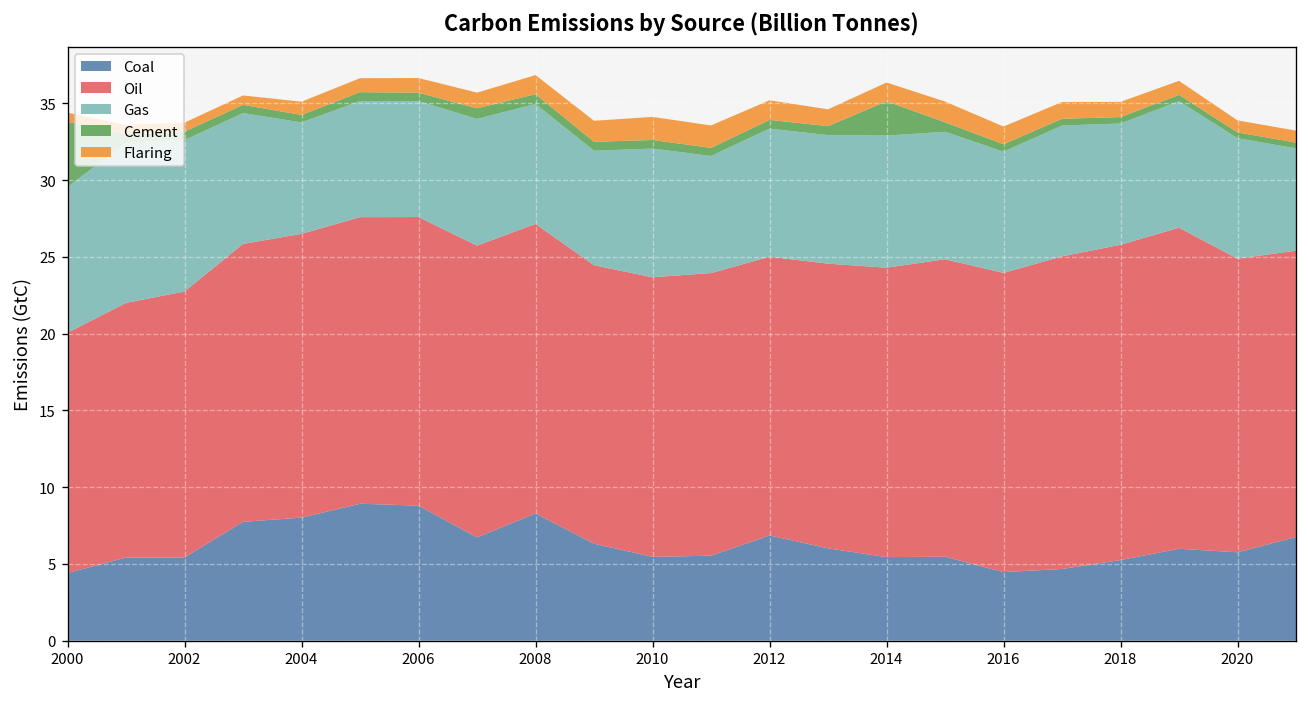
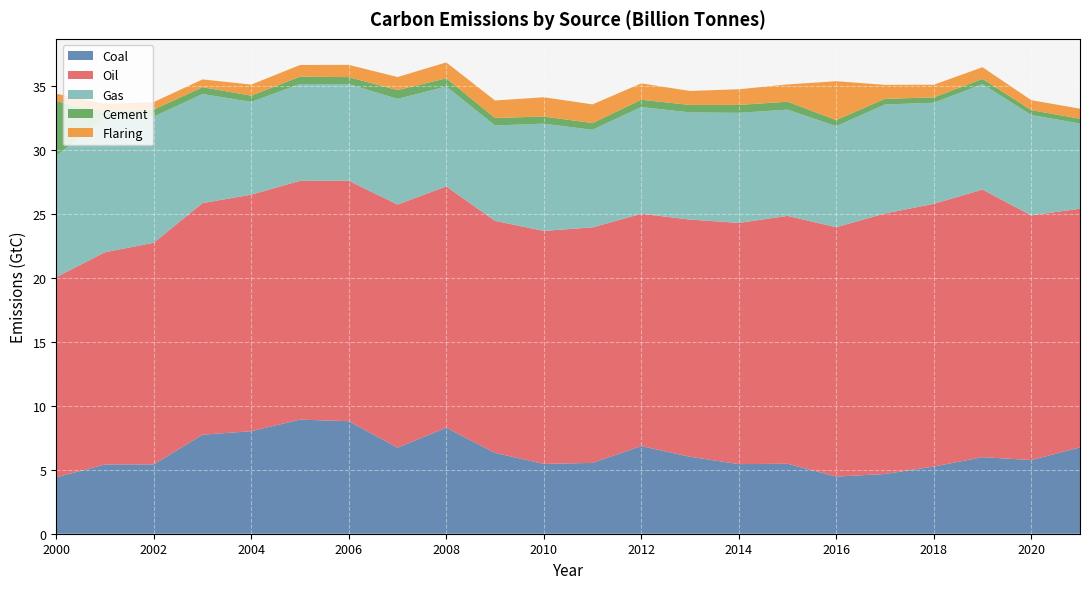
  {
    "Coal": {
      "2000": 4.4,
      "2002": 5.4,
      "2004": 8.0,
      "2006": 8.8,
      "2008": 8.3,
      "2010": 5.5,
      "2012": 6.9,
      "2014": 5.4,
      "2016": 4.5,
      "2018": 5.2,
      "2020": 5.8
    },
    "Oil": {
      "2000": 15.6,
      "2002": 17.3,
      "2004": 18.5,
      "2006": 18.8,
      "2008": 18.9,
      "2010": 18.2,
      "2012": 18.2,
      "2014": 18.9,
      "2016": 19.5,
      "2018": 20.5,
      "2020": 19.1
    },
    "Gas": {
      "2000": 9.5,
      "2002": 9.9,
      "2004": 7.3,
      "2006": 7.6,
      "2008": 7.8,
      "2010": 8.4,
      "2012": 8.3,
      "2014": 8.6,
      "2016": 7.9,
      "2018": 7.9,
      "2020": 7.8
    },
    "Cement": {
      "2000": 4.3,
      "2002": 0.6,
      "2004": 0.5,
      "2006": 0.5,
      "2008": 0.6,
      "2010": 0.6,
      "2012": 0.6,
-     "2014": 2.2,
+     "2014": 0.6,
      "2016": 0.5,
      "2018": 0.4,
      "2020": 0.4
    },
    "Flaring": {
      "2000": 0.6,
      "2002": 0.6,
      "2004": 0.9,
      "2006": 1.0,
      "2008": 1.2,
      "2010": 1.5,
      "2012": 1.3,
      "2014": 1.2,
-     "2016": 1.2,
+     "2016": 3.0,
      "2018": 1.0,
      "2020": 0.8
    }
  }
